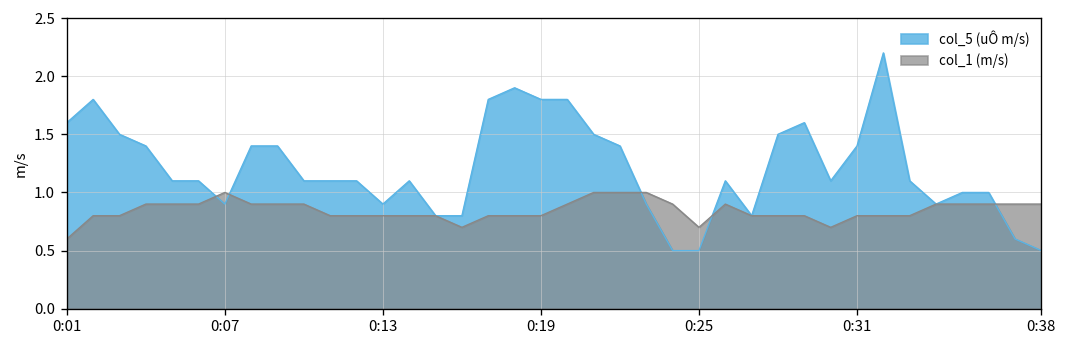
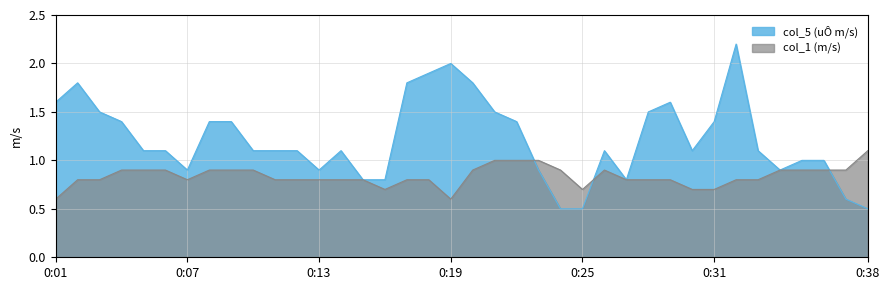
  {
    "col_5 (uÔ m/s)": {
      "0:01": 1.6,
      "0:07": 0.9,
      "0:13": 0.9,
-     "0:19": 1.8,
+     "0:19": 2.0,
      "0:25": 0.5,
      "0:31": 1.4,
      "0:38": 0.5
    },
    "col_1 (m/s)": {
      "0:01": 0.6,
-     "0:07": 1.0,
+     "0:07": 0.8,
      "0:13": 0.8,
-     "0:19": 0.8,
+     "0:19": 0.6,
      "0:25": 0.7,
-     "0:31": 0.8,
-     "0:38": 0.9
+     "0:31": 0.7,
+     "0:38": 1.1
    }
  }
